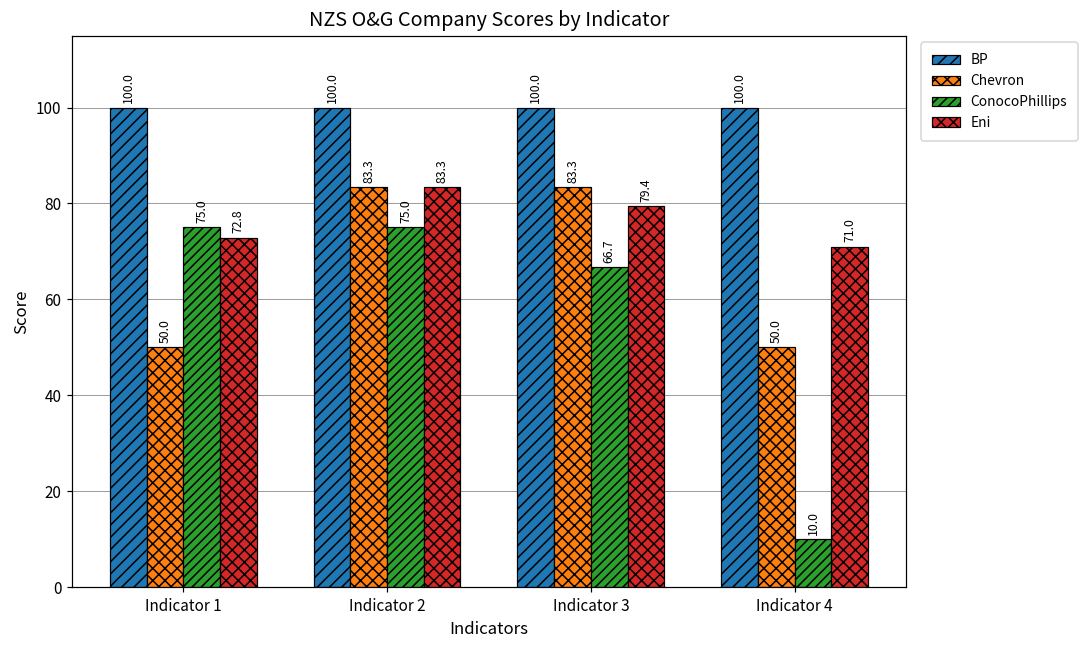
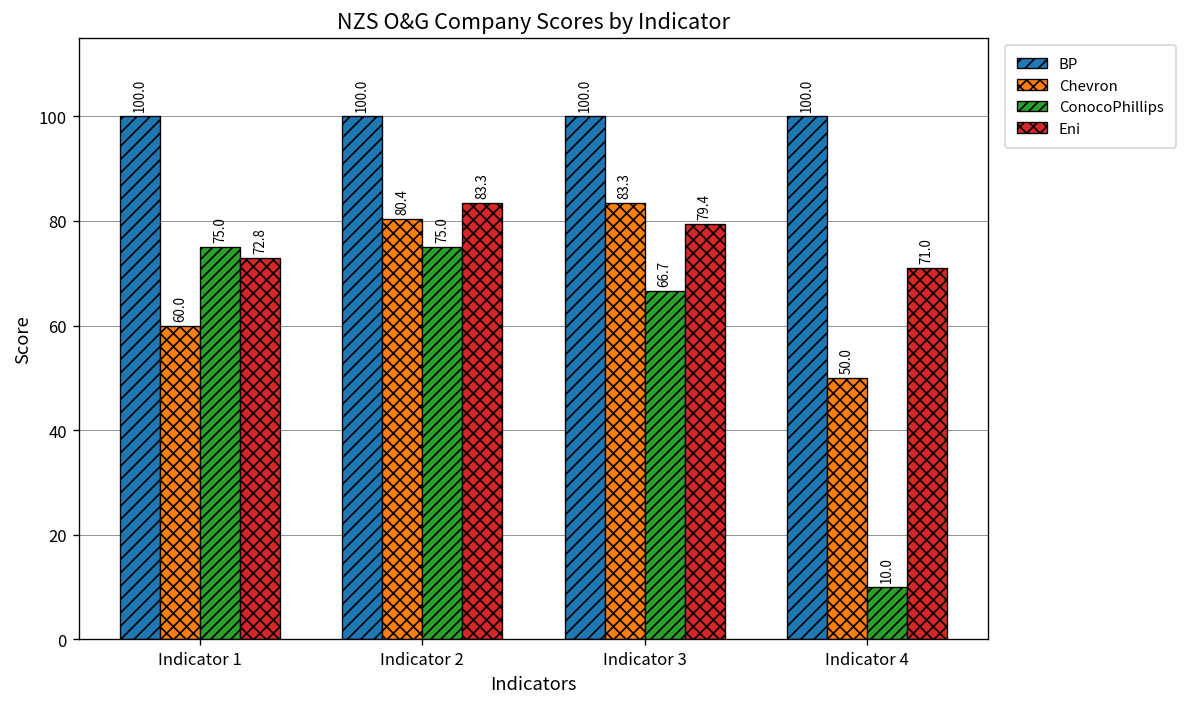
  {
    "Chevron": {
-     "Indicator 1": 50.0,
-     "Indicator 2": 83.3
+     "Indicator 1": 60.0,
+     "Indicator 2": 80.4
    }
  }
